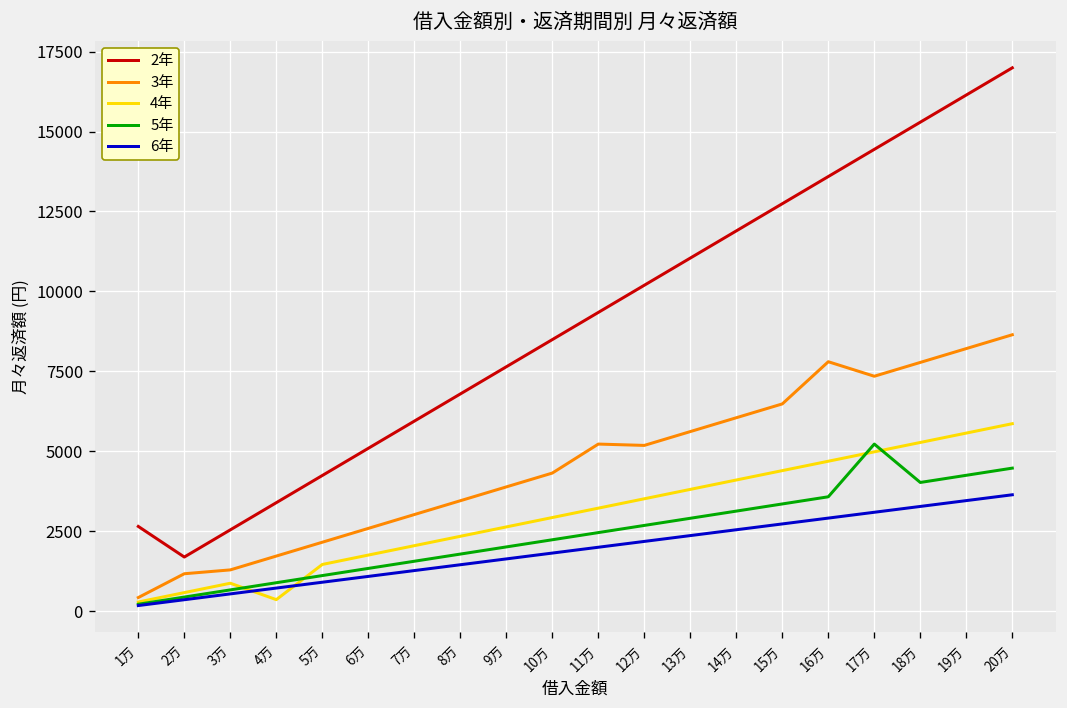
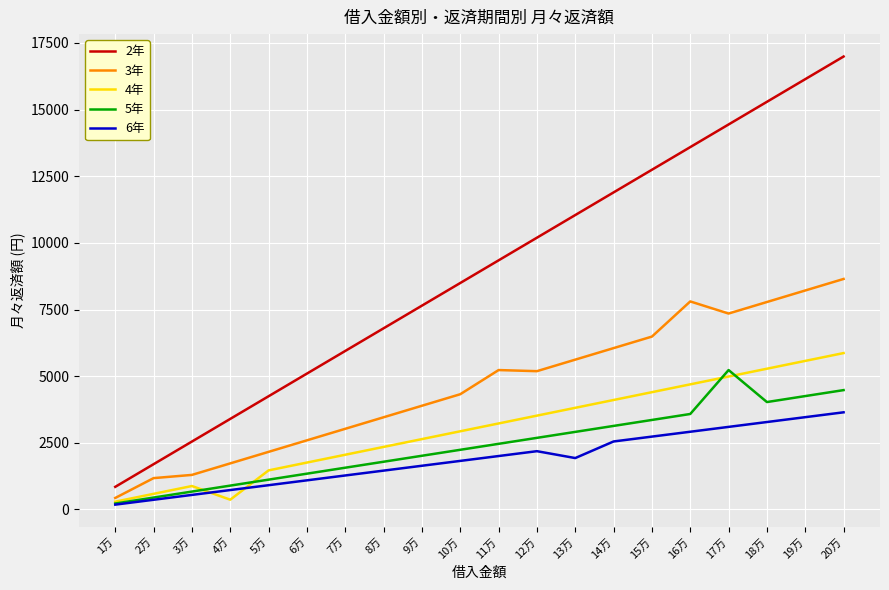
  {
    "2年": {
-     "1万": 2700,
+     "1万": 800,
      "2万": 1700,
      "3万": 2500,
      "4万": 3400,
      "5万": 4200,
      "6万": 5100,
      "7万": 5900,
      "8万": 6800,
      "9万": 7600,
      "10万": 8500,
      "11万": 9300,
      "12万": 10200,
      "13万": 11000,
      "14万": 11900,
      "15万": 12700,
      "16万": 13600,
      "17万": 14400,
      "18万": 15300,
      "19万": 16100,
      "20万": 17000
    },
    "3年": {
      "1万": 400,
      "2万": 1200,
      "3万": 1300,
      "4万": 1700,
      "5万": 2200,
      "6万": 2600,
      "7万": 3000,
      "8万": 3500,
      "9万": 3900,
      "10万": 4300,
      "11万": 5200,
      "12万": 5200,
      "13万": 5600,
      "14万": 6100,
      "15万": 6500,
      "16万": 7800,
      "17万": 7400,
      "18万": 7800,
      "19万": 8200,
      "20万": 8600
    },
    "4年": {
      "2万": 600,
      "3万": 900,
      "4万": 400,
      "5万": 1500,
      "6万": 1800,
      "7万": 2100,
      "8万": 2300,
      "9万": 2600,
      "10万": 2900,
      "11万": 3200,
      "12万": 3500,
      "13万": 3800,
      "14万": 4100,
      "15万": 4400,
      "16万": 4700,
      "17万": 5000,
      "18万": 5300,
      "19万": 5600,
      "20万": 5900
    },
    "5年": {
      "3万": 700,
      "4万": 900,
      "5万": 1100,
      "6万": 1300,
      "7万": 1600,
      "8万": 1800,
      "9万": 2000,
      "10万": 2200,
      "11万": 2500,
      "12万": 2700,
      "13万": 2900,
      "14万": 3100,
      "15万": 3400,
      "16万": 3600,
      "17万": 5200,
      "18万": 4000,
      "19万": 4300,
      "20万": 4500
    },
    "6年": {
      "3万": 500,
      "4万": 700,
      "5万": 900,
      "6万": 1100,
      "7万": 1300,
      "8万": 1500,
      "9万": 1600,
      "10万": 1800,
      "11万": 2000,
      "12万": 2200,
-     "13万": 2400,
+     "13万": 1900,
      "14万": 2600,
      "15万": 2700,
      "16万": 2900,
      "17万": 3100,
      "18万": 3300,
      "19万": 3500,
      "20万": 3600
    }
  }
